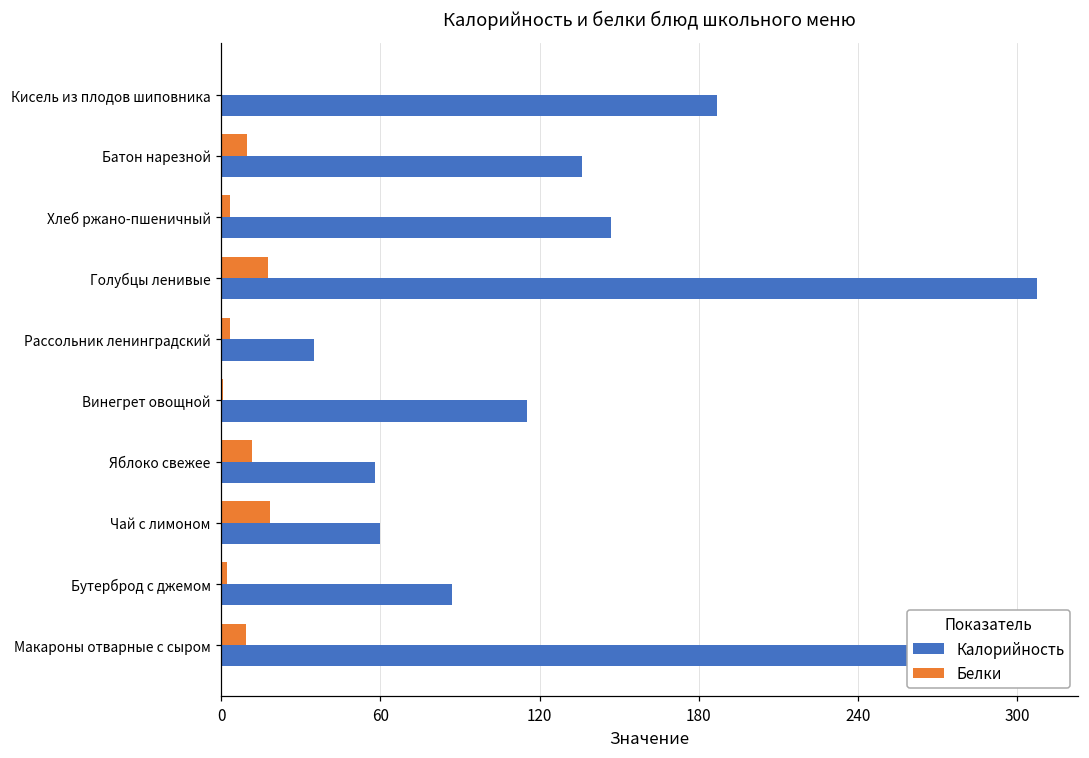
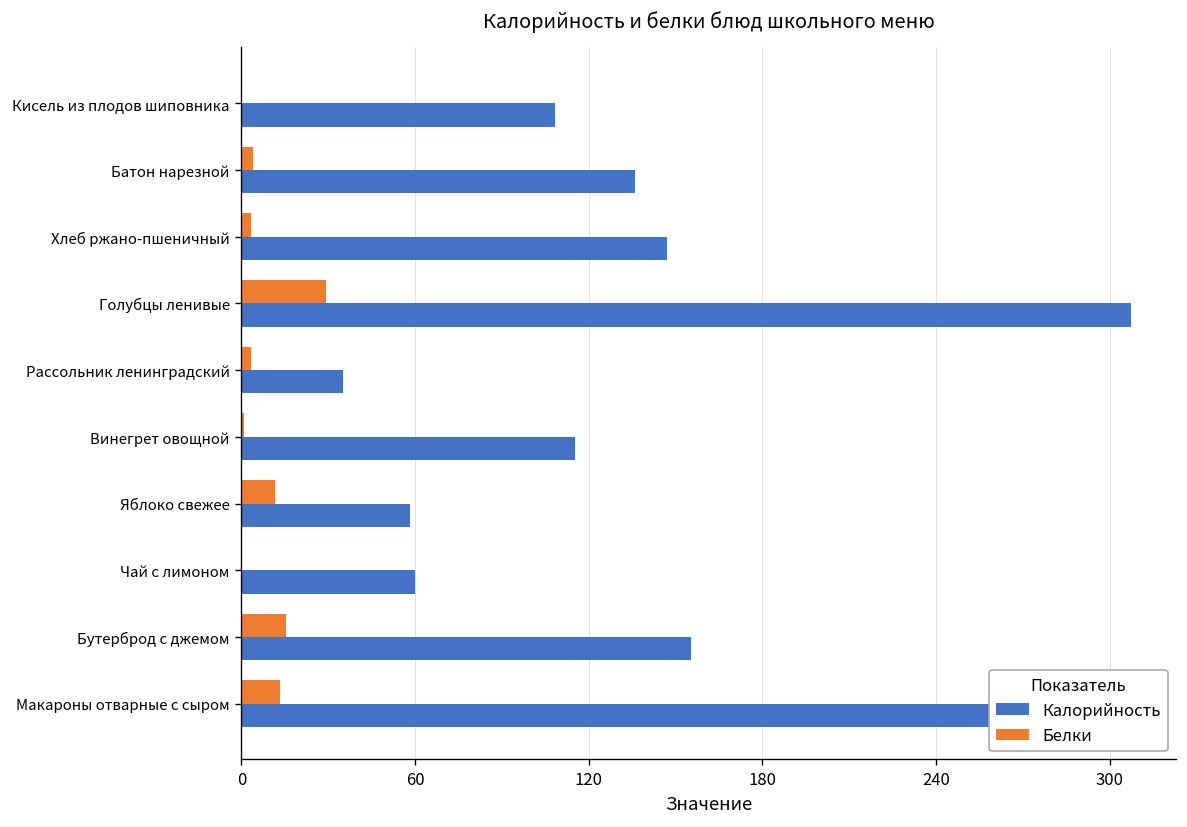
  {
    "Калорийность": {
-     "Кисель из плодов шиповника": 187,
+     "Кисель из плодов шиповника": 108,
      "Батон нарезной": 136,
      "Хлеб ржано-пшеничный": 147,
      "Голубцы ленивые": 308,
      "Рассольник ленинградский": 35,
      "Винегрет овощной": 115,
      "Яблоко свежее": 58,
      "Чай с лимоном": 60,
-     "Бутерброд с джемом": 87
+     "Бутерброд с джемом": 155
    },
    "Белки": {
-     "Батон нарезной": 10,
+     "Батон нарезной": 4,
      "Хлеб ржано-пшеничный": 3,
-     "Голубцы ленивые": 18,
+     "Голубцы ленивые": 29,
      "Рассольник ленинградский": 3,
      "Яблоко свежее": 12,
-     "Чай с лимоном": 19,
-     "Бутерброд с джемом": 2,
-     "Макароны отварные с сыром": 9
+     "Чай с лимоном": 0,
+     "Бутерброд с джемом": 15,
+     "Макароны отварные с сыром": 13
    }
  }
